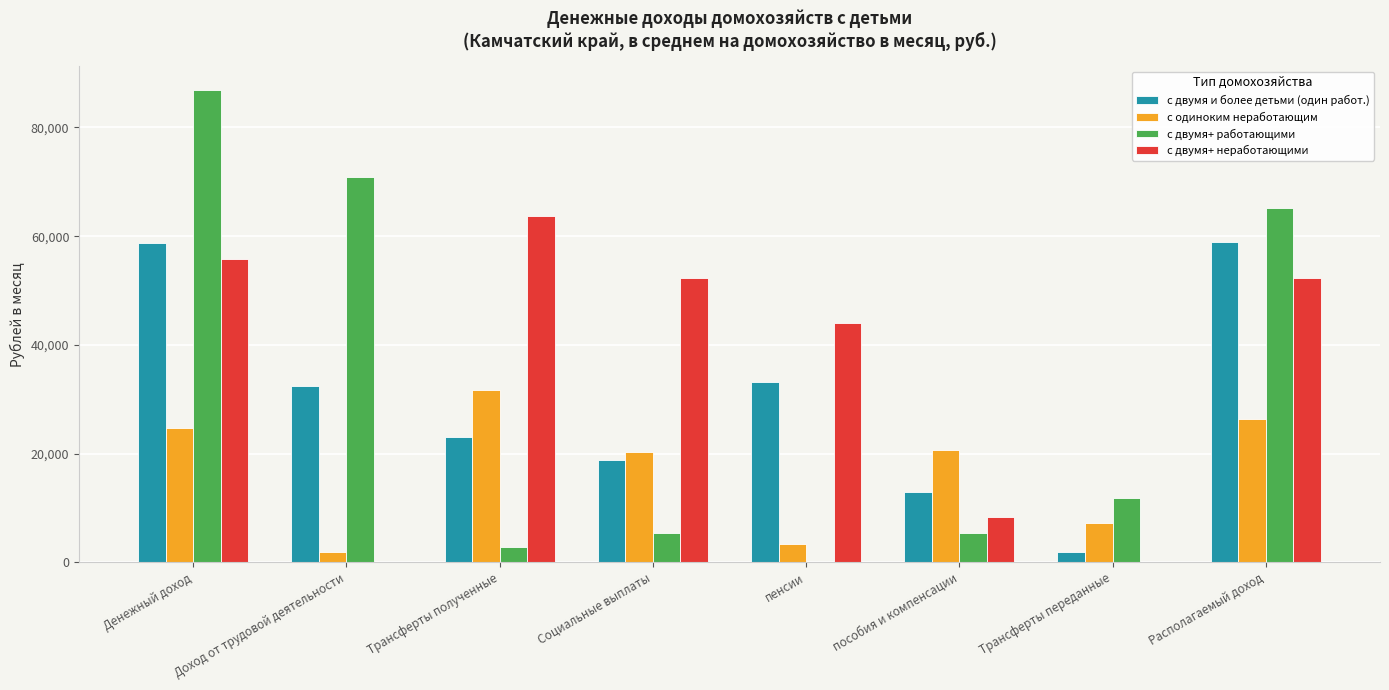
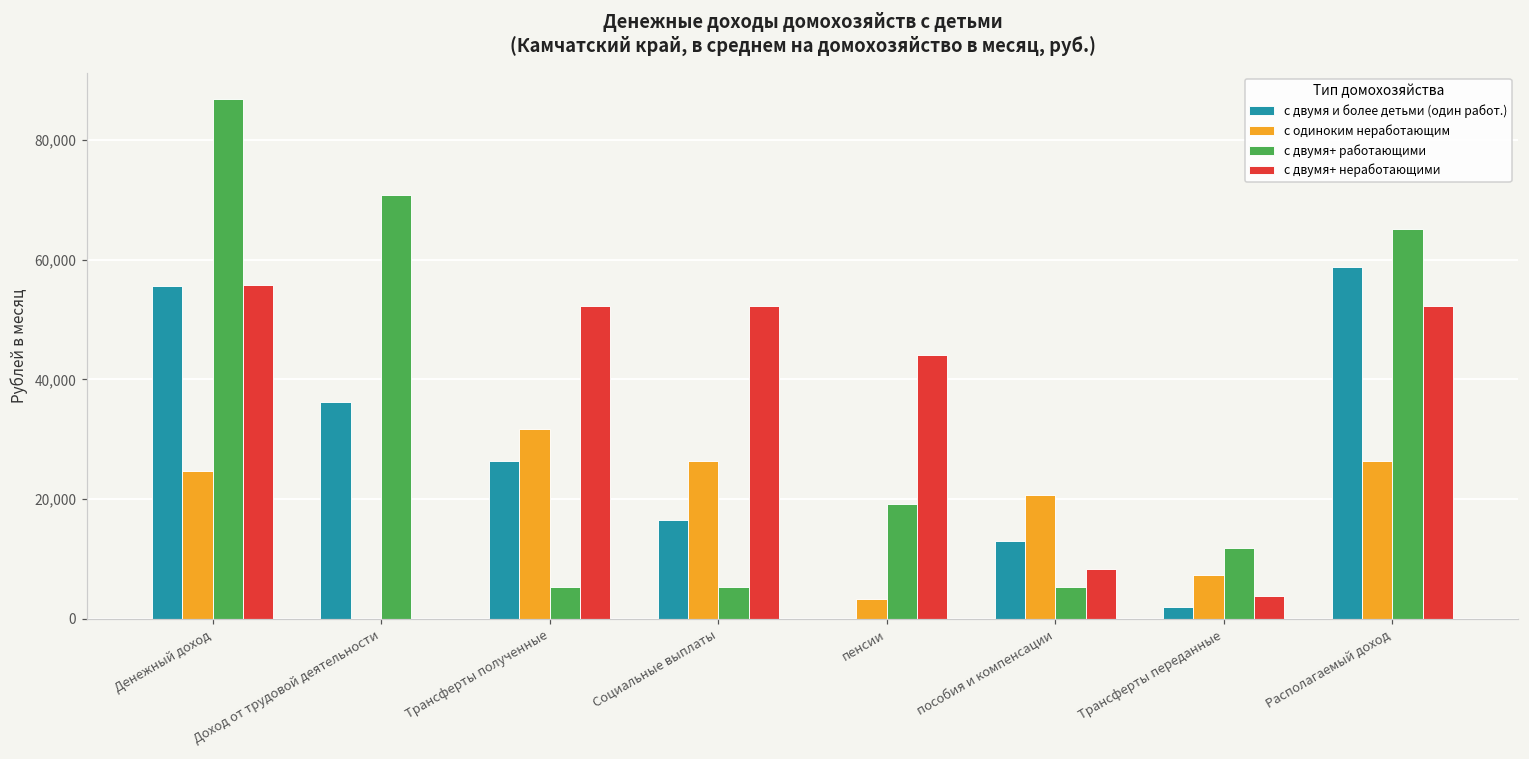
  {
    "с двумя и более детьми (один работ.)": {
-     "Денежный доход": "59,000",
-     "Доход от трудовой деятельности": "32,000",
-     "Трансферты полученные": "23,000",
-     "Социальные выплаты": "19,000",
-     "пенсии": "33,000",
+     "Денежный доход": "56,000",
+     "Доход от трудовой деятельности": "36,000",
+     "Трансферты полученные": "26,000",
+     "Социальные выплаты": "17,000",
+     "пенсии": "0",
      "пособия и компенсации": "13,000",
      "Трансферты переданные": "2,000",
      "Располагаемый доход": "59,000"
    },
    "с одиноким неработающим": {
      "Денежный доход": "25,000",
-     "Доход от трудовой деятельности": "2,000",
+     "Доход от трудовой деятельности": "0",
      "Трансферты полученные": "32,000",
-     "Социальные выплаты": "20,000",
+     "Социальные выплаты": "26,000",
      "пенсии": "3,000",
      "пособия и компенсации": "21,000",
      "Трансферты переданные": "7,000",
      "Располагаемый доход": "26,000"
    },
    "с двумя+ работающими": {
      "Денежный доход": "87,000",
      "Доход от трудовой деятельности": "71,000",
-     "Трансферты полученные": "3,000",
+     "Трансферты полученные": "5,000",
      "Социальные выплаты": "5,000",
-     "пенсии": "0",
+     "пенсии": "19,000",
      "пособия и компенсации": "5,000",
      "Трансферты переданные": "12,000",
      "Располагаемый доход": "65,000"
    },
    "с двумя+ неработающими": {
      "Денежный доход": "56,000",
      "Доход от трудовой деятельности": "0",
-     "Трансферты полученные": "64,000",
+     "Трансферты полученные": "52,000",
      "Социальные выплаты": "52,000",
      "пенсии": "44,000",
      "пособия и компенсации": "8,000",
-     "Трансферты переданные": "0",
+     "Трансферты переданные": "4,000",
      "Располагаемый доход": "52,000"
    }
  }
